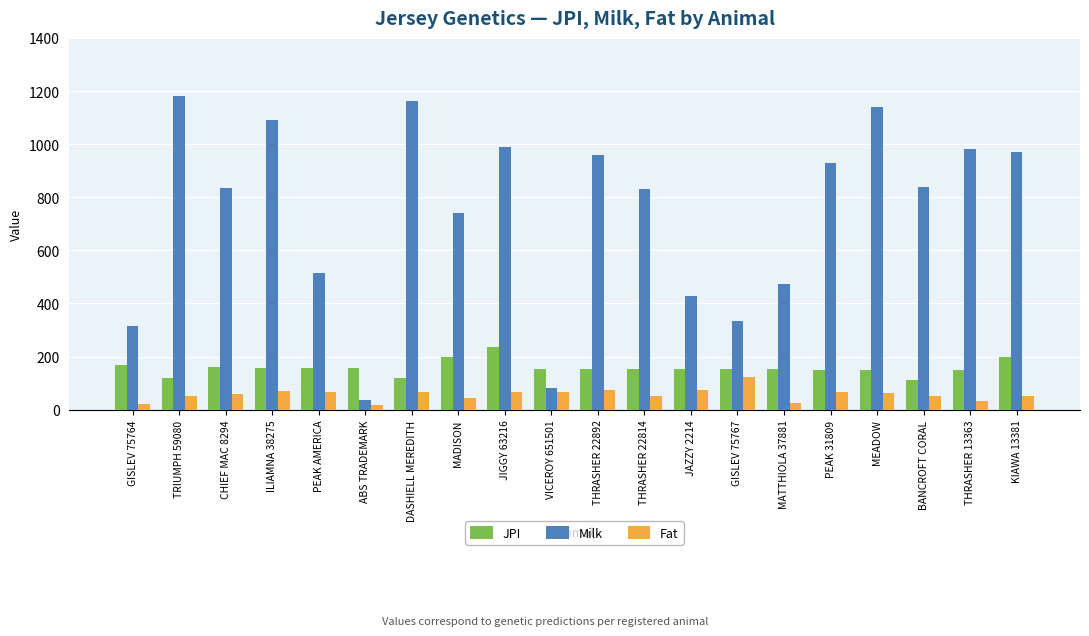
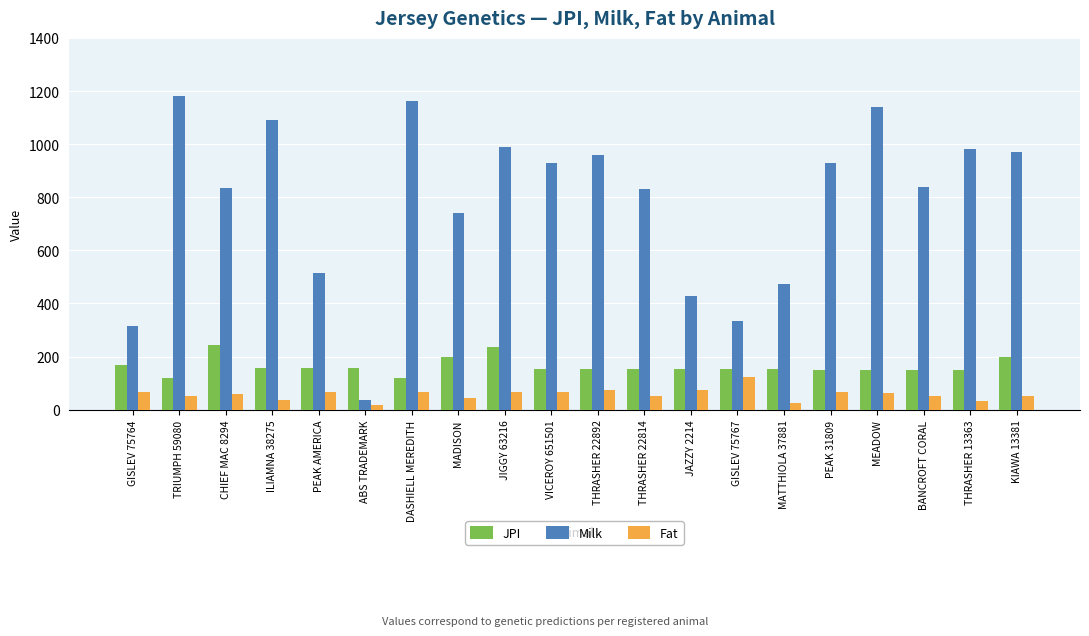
  {
    "JPI": {
      "GISLEV 75764": 170,
      "TRIUMPH 59080": 120,
-     "CHIEF MAC 8294": 160,
+     "CHIEF MAC 8294": 240,
      "ILIAMNA 38275": 160,
      "PEAK AMERICA": 160,
      "ABS TRADEMARK": 160,
      "DASHIELL MEREDITH": 120,
      "MADISON": 200,
      "JIGGY 63216": 240,
      "VICEROY 651501": 150,
      "THRASHER 22892": 150,
      "THRASHER 22814": 150,
      "JAZZY 2214": 150,
      "GISLEV 75767": 150,
      "MATTHIOLA 37881": 150,
      "PEAK 31809": 150,
      "MEADOW": 150,
-     "BANCROFT CORAL": 110,
+     "BANCROFT CORAL": 150,
      "THRASHER 13363": 150,
      "KIAWA 13381": 200
    },
    "Milk": {
      "GISLEV 75764": 320,
      "TRIUMPH 59080": 1180,
      "CHIEF MAC 8294": 830,
      "ILIAMNA 38275": 1090,
      "PEAK AMERICA": 520,
      "ABS TRADEMARK": 40,
      "DASHIELL MEREDITH": 1160,
      "MADISON": 740,
      "JIGGY 63216": 990,
-     "VICEROY 651501": 80,
+     "VICEROY 651501": 930,
      "THRASHER 22892": 960,
      "THRASHER 22814": 830,
      "JAZZY 2214": 430,
      "GISLEV 75767": 330,
      "MATTHIOLA 37881": 470,
      "PEAK 31809": 930,
      "MEADOW": 1140,
      "BANCROFT CORAL": 840,
      "THRASHER 13363": 980,
      "KIAWA 13381": 970
    },
    "Fat": {
-     "GISLEV 75764": 20,
+     "GISLEV 75764": 70,
      "TRIUMPH 59080": 50,
      "CHIEF MAC 8294": 60,
-     "ILIAMNA 38275": 70,
+     "ILIAMNA 38275": 40,
      "PEAK AMERICA": 70,
      "ABS TRADEMARK": 20,
      "DASHIELL MEREDITH": 70,
      "MADISON": 40,
      "JIGGY 63216": 70,
      "VICEROY 651501": 70,
      "THRASHER 22892": 80,
      "THRASHER 22814": 50,
      "JAZZY 2214": 70,
      "GISLEV 75767": 120,
      "MATTHIOLA 37881": 30,
      "PEAK 31809": 70,
      "MEADOW": 60,
      "BANCROFT CORAL": 50,
      "THRASHER 13363": 30,
      "KIAWA 13381": 50
    }
  }
